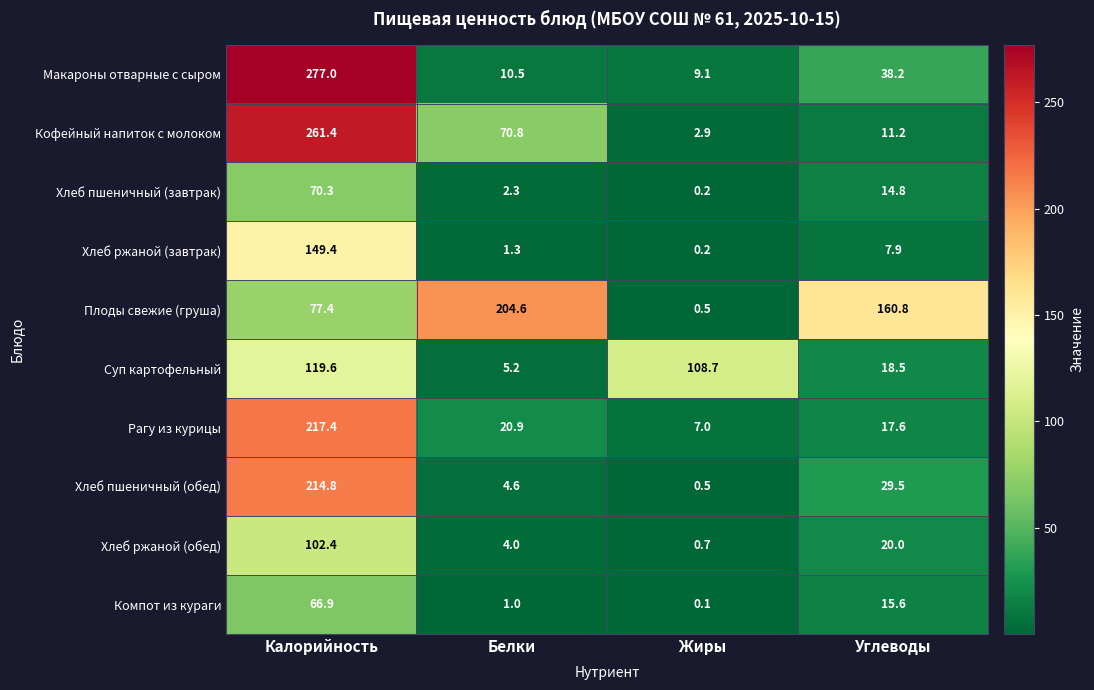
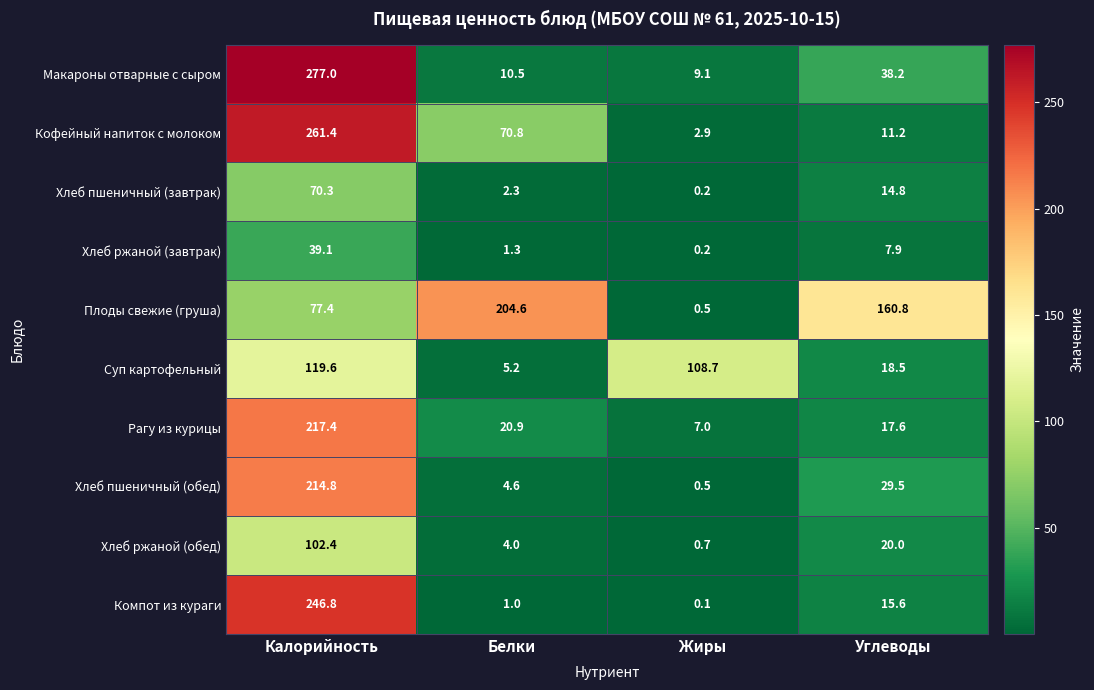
  {
    "Макароны отварные с сыром": {
      "Калорийность": 277.0,
      "Белки": 10.5,
      "Жиры": 9.1,
      "Углеводы": 38.2
    },
    "Кофейный напиток с молоком": {
      "Калорийность": 261.4,
      "Белки": 70.8,
      "Жиры": 2.9,
      "Углеводы": 11.2
    },
    "Хлеб пшеничный (завтрак)": {
      "Калорийность": 70.3,
      "Белки": 2.3,
      "Жиры": 0.2,
      "Углеводы": 14.8
    },
    "Хлеб ржаной (завтрак)": {
-     "Калорийность": 149.4,
+     "Калорийность": 39.1,
      "Белки": 1.3,
      "Жиры": 0.2,
      "Углеводы": 7.9
    },
    "Плоды свежие (груша)": {
      "Калорийность": 77.4,
      "Белки": 204.6,
      "Жиры": 0.5,
      "Углеводы": 160.8
    },
    "Суп картофельный": {
      "Калорийность": 119.6,
      "Белки": 5.2,
      "Жиры": 108.7,
      "Углеводы": 18.5
    },
    "Рагу из курицы": {
      "Калорийность": 217.4,
      "Белки": 20.9,
      "Жиры": 7.0,
      "Углеводы": 17.6
    },
    "Хлеб пшеничный (обед)": {
      "Калорийность": 214.8,
      "Белки": 4.6,
      "Жиры": 0.5,
      "Углеводы": 29.5
    },
    "Хлеб ржаной (обед)": {
      "Калорийность": 102.4,
      "Белки": 4.0,
      "Жиры": 0.7,
      "Углеводы": 20.0
    },
    "Компот из кураги": {
-     "Калорийность": 66.9,
+     "Калорийность": 246.8,
      "Белки": 1.0,
      "Жиры": 0.1,
      "Углеводы": 15.6
    }
  }
